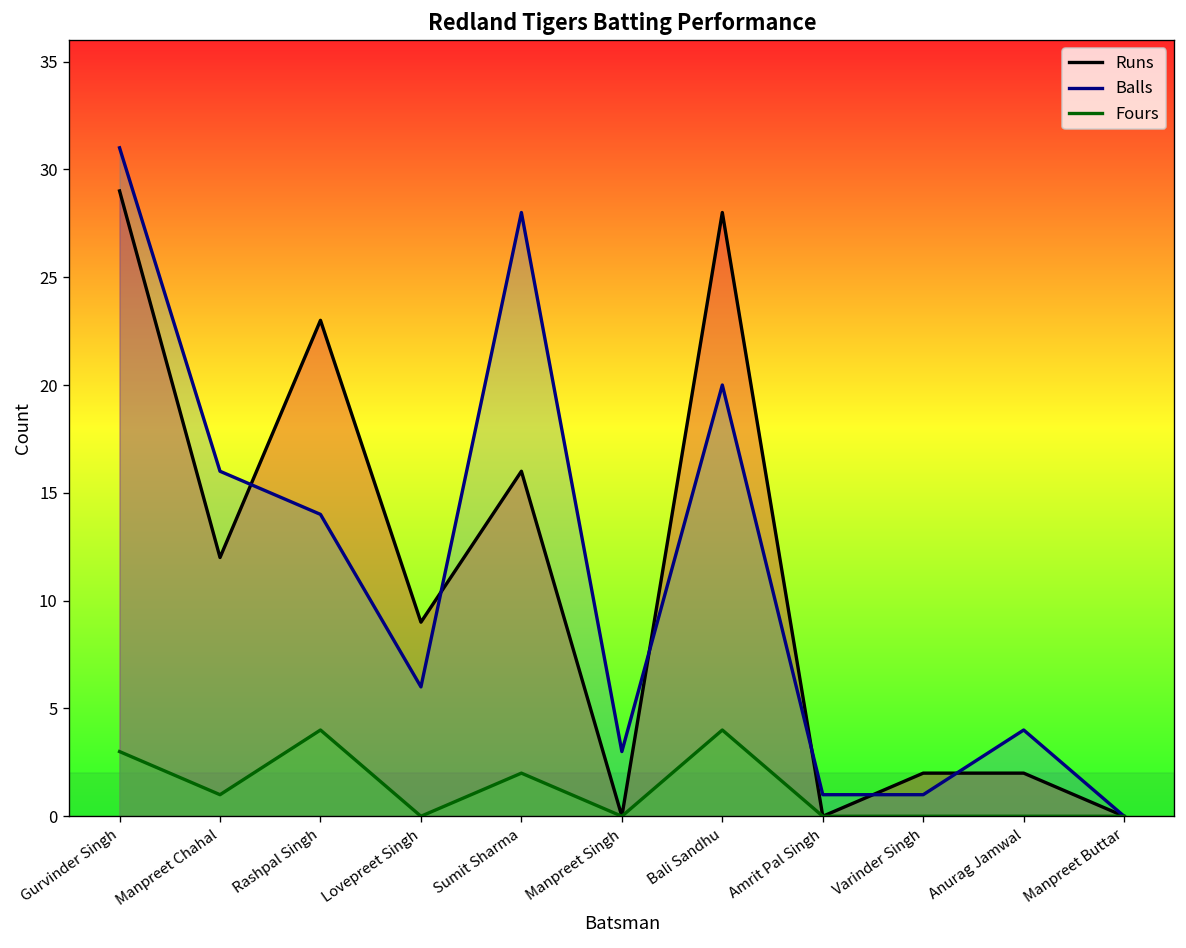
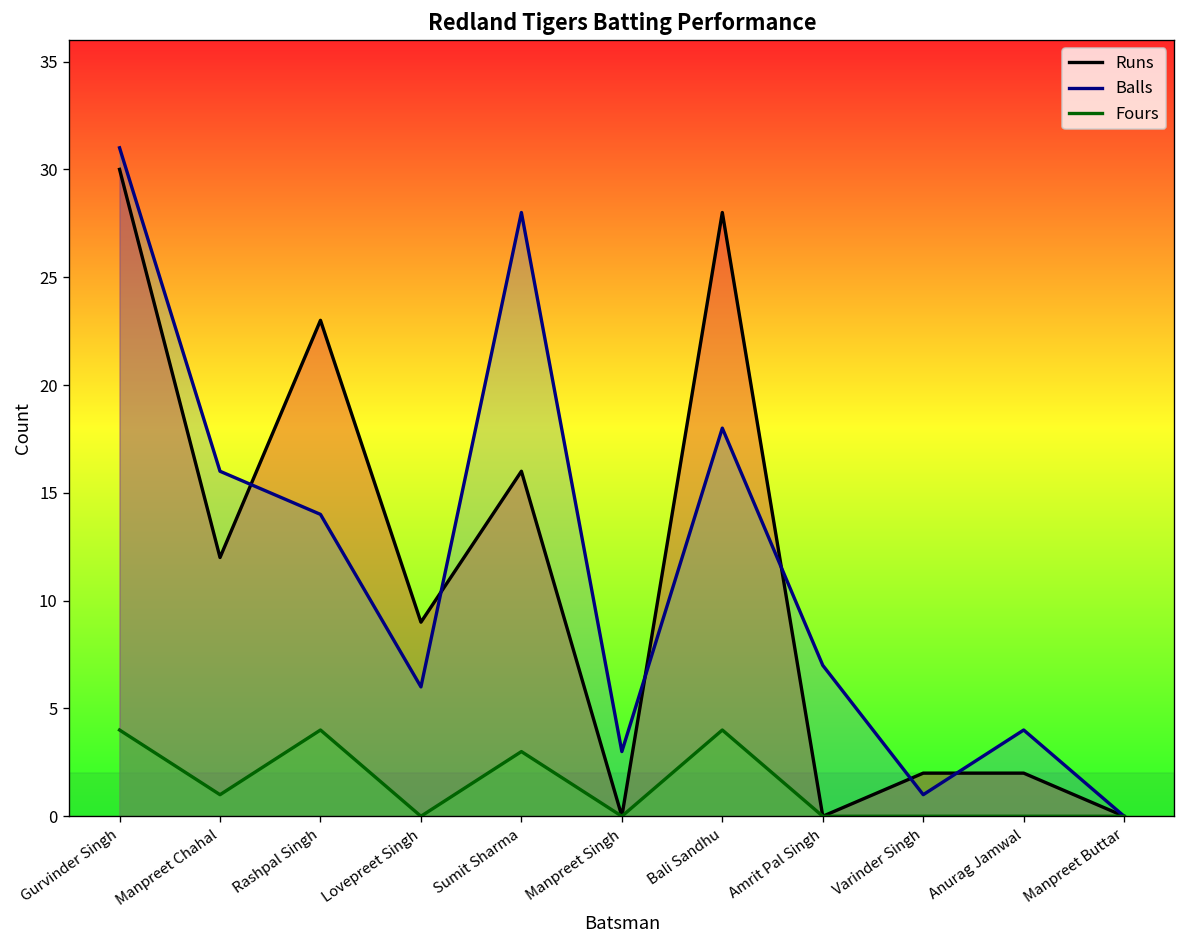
  {
    "Runs": {
-     "Gurvinder Singh": 29,
+     "Gurvinder Singh": 30,
      "Manpreet Chahal": 12,
      "Rashpal Singh": 23,
      "Lovepreet Singh": 9,
      "Sumit Sharma": 16,
      "Bali Sandhu": 28,
      "Varinder Singh": 2,
      "Anurag Jamwal": 2
    },
    "Balls": {
      "Gurvinder Singh": 31,
      "Manpreet Chahal": 16,
      "Rashpal Singh": 14,
      "Lovepreet Singh": 6,
      "Sumit Sharma": 28,
      "Manpreet Singh": 3,
-     "Bali Sandhu": 20,
-     "Amrit Pal Singh": 1,
+     "Bali Sandhu": 18,
+     "Amrit Pal Singh": 7,
      "Varinder Singh": 1,
      "Anurag Jamwal": 4
    },
    "Fours": {
-     "Gurvinder Singh": 3,
+     "Gurvinder Singh": 4,
      "Manpreet Chahal": 1,
      "Rashpal Singh": 4,
      "Lovepreet Singh": 0,
-     "Sumit Sharma": 2,
+     "Sumit Sharma": 3,
      "Bali Sandhu": 4,
      "Varinder Singh": 0,
      "Anurag Jamwal": 0
    }
  }
